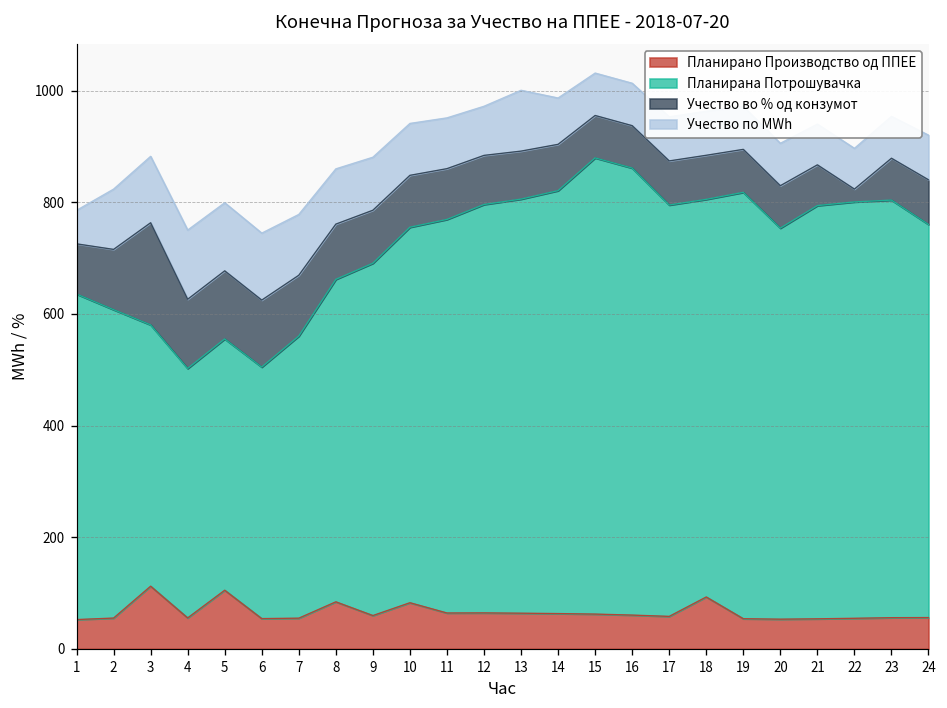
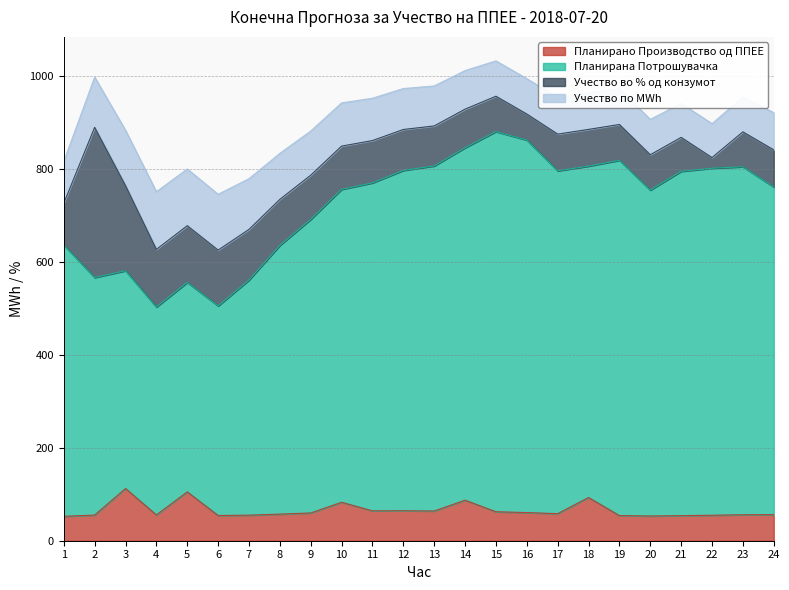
  {
    "Планирано Производство од ППЕЕ": {
      "1": 50,
      "2": 60,
      "3": 110,
      "4": 60,
      "5": 110,
      "6": 50,
      "7": 60,
-     "8": 80,
+     "8": 60,
      "9": 60,
      "10": 80,
      "11": 60,
      "12": 60,
      "13": 60,
-     "14": 60,
+     "14": 90,
      "15": 60,
      "16": 60,
      "17": 60,
      "18": 90,
      "19": 50,
      "20": 50,
      "21": 50,
      "22": 50,
      "23": 60,
      "24": 60
    },
    "Планирана Потрошувачка": {
      "1": 580,
-     "2": 550,
+     "2": 510,
      "3": 470,
      "4": 450,
      "5": 450,
      "6": 450,
      "7": 510,
      "8": 580,
      "9": 630,
      "10": 670,
      "11": 710,
      "12": 730,
      "13": 740,
      "14": 760,
      "15": 820,
      "16": 800,
      "17": 740,
      "18": 710,
      "19": 760,
      "20": 700,
      "21": 740,
      "22": 750,
      "23": 750,
      "24": 700
    },
    "Учество во % од конзумот": {
      "1": 90,
-     "2": 110,
+     "2": 320,
      "3": 180,
      "4": 120,
      "5": 120,
      "6": 120,
      "7": 110,
      "8": 100,
      "9": 100,
      "10": 90,
      "11": 90,
      "12": 90,
      "13": 90,
      "14": 80,
      "15": 80,
-     "16": 80,
+     "16": 60,
      "17": 80,
      "18": 80,
      "19": 80,
      "20": 80,
      "21": 70,
      "22": 20,
      "23": 80,
      "24": 80
    },
    "Учество по MWh": {
-     "1": 60,
+     "1": 90,
      "2": 110,
      "3": 120,
      "4": 120,
      "5": 120,
      "6": 120,
      "7": 110,
      "8": 100,
      "9": 100,
      "10": 90,
      "11": 90,
      "12": 90,
-     "13": 110,
+     "13": 90,
      "14": 80,
      "15": 80,
      "16": 80,
      "20": 80,
      "22": 70,
      "24": 80
    }
  }
